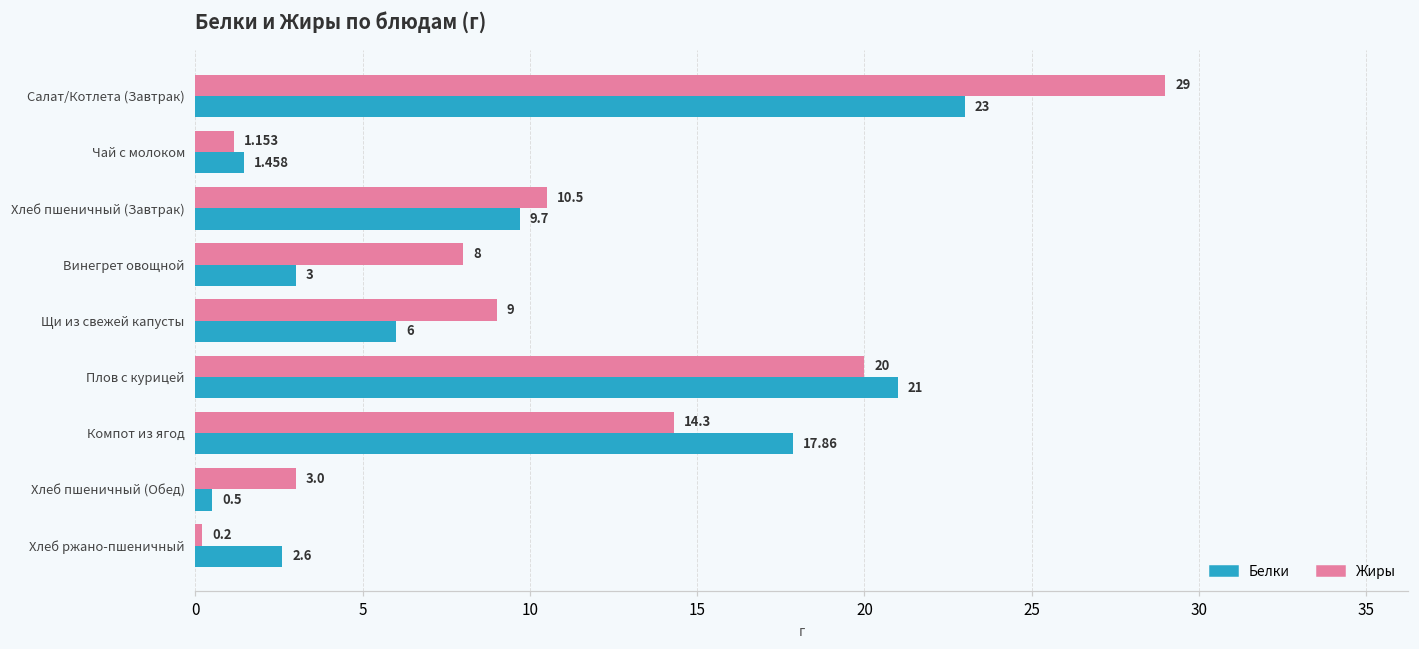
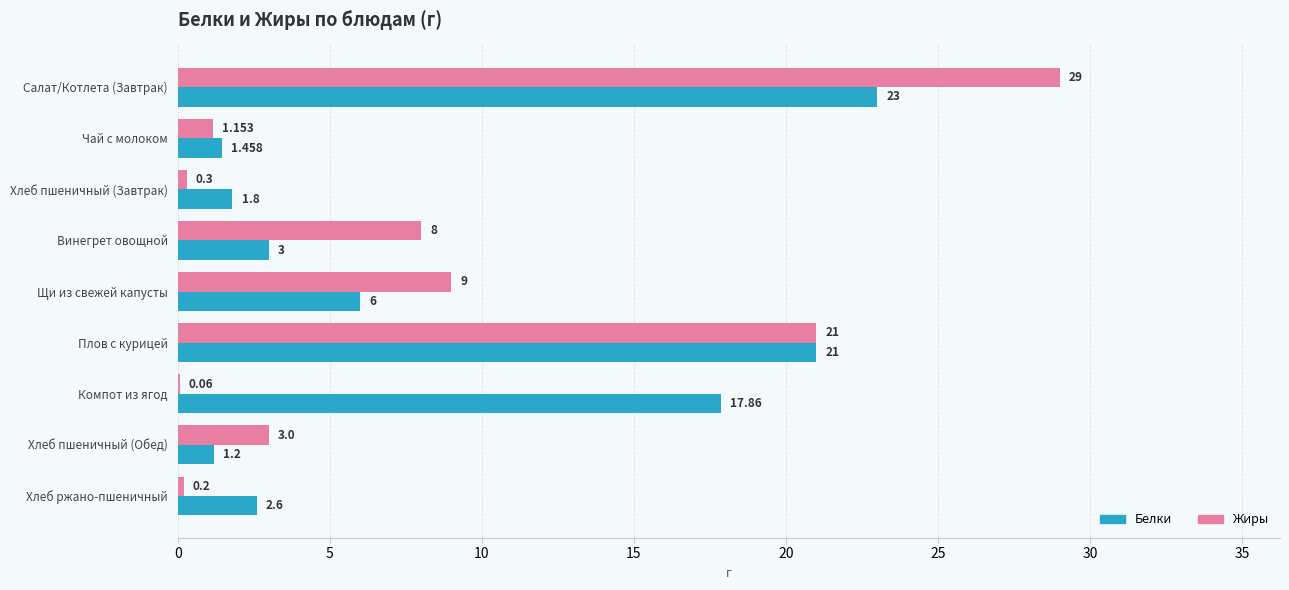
  {
    "Белки": {
      "Салат/Котлета (Завтрак)": 23,
      "Чай с молоком": 1.458,
-     "Хлеб пшеничный (Завтрак)": 9.7,
+     "Хлеб пшеничный (Завтрак)": 1.8,
      "Винегрет овощной": 3,
      "Щи из свежей капусты": 6,
      "Плов с курицей": 21,
      "Компот из ягод": 17.86,
-     "Хлеб пшеничный (Обед)": 0.5,
+     "Хлеб пшеничный (Обед)": 1.2,
      "Хлеб ржано-пшеничный": 2.6
    },
    "Жиры": {
      "Салат/Котлета (Завтрак)": 29,
      "Чай с молоком": 1.153,
-     "Хлеб пшеничный (Завтрак)": 10.5,
+     "Хлеб пшеничный (Завтрак)": 0.3,
      "Винегрет овощной": 8,
      "Щи из свежей капусты": 9,
-     "Плов с курицей": 20,
-     "Компот из ягод": 14.3,
+     "Плов с курицей": 21,
+     "Компот из ягод": 0.06,
      "Хлеб пшеничный (Обед)": 3.0,
      "Хлеб ржано-пшеничный": 0.2
    }
  }
